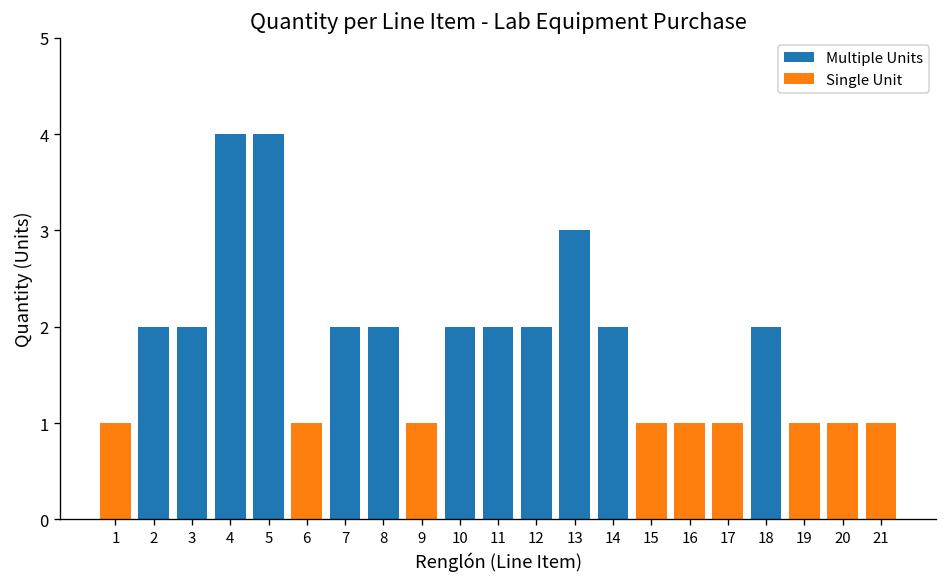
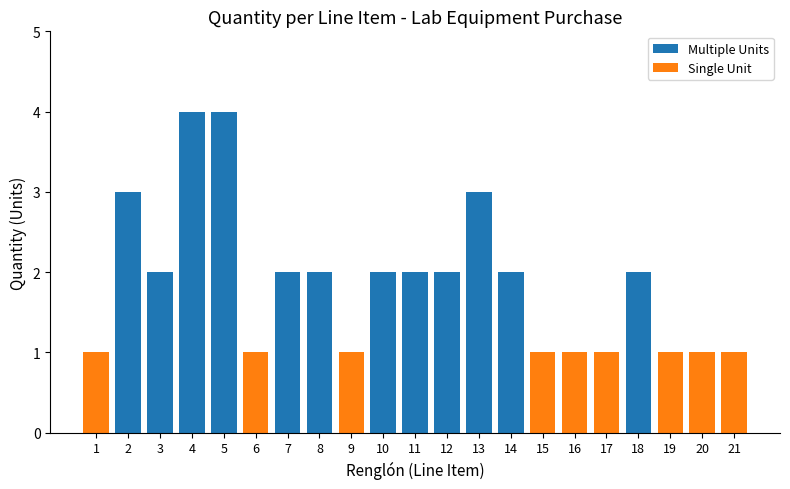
  {
    "Multiple Units": {
-     "2": 2,
+     "2": 3,
      "3": 2,
      "4": 4,
      "5": 4,
      "7": 2,
      "8": 2,
      "10": 2,
      "11": 2,
      "12": 2,
      "13": 3,
      "14": 2,
      "18": 2
    },
    "Single Unit": {
      "1": 1,
      "6": 1,
      "9": 1,
      "15": 1,
      "16": 1,
      "17": 1,
      "19": 1,
      "20": 1,
      "21": 1
    }
  }
